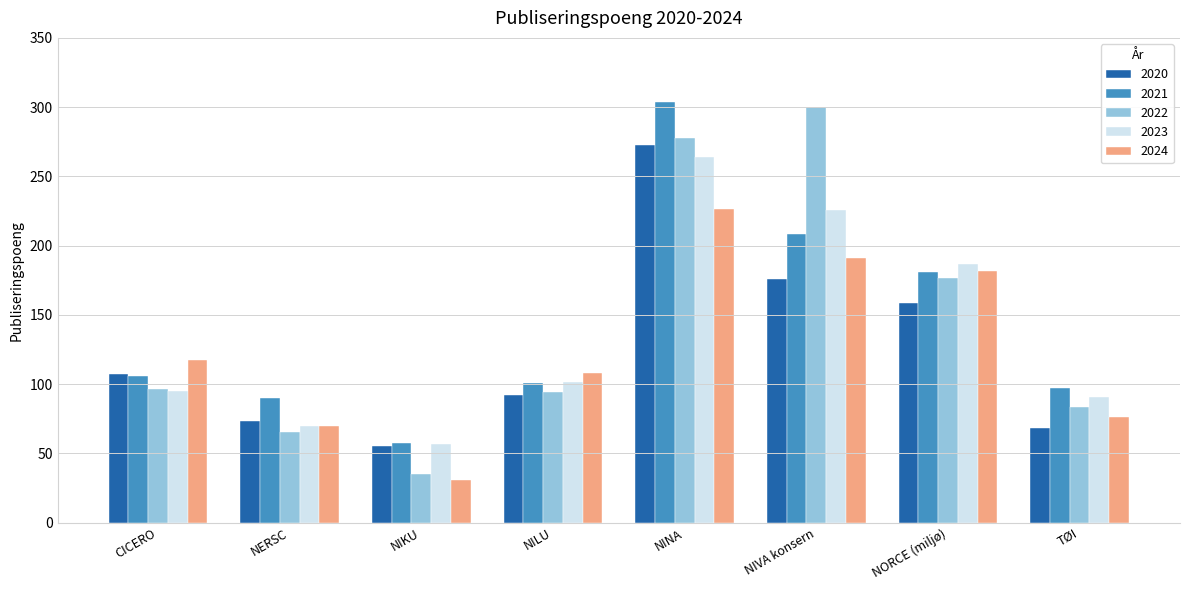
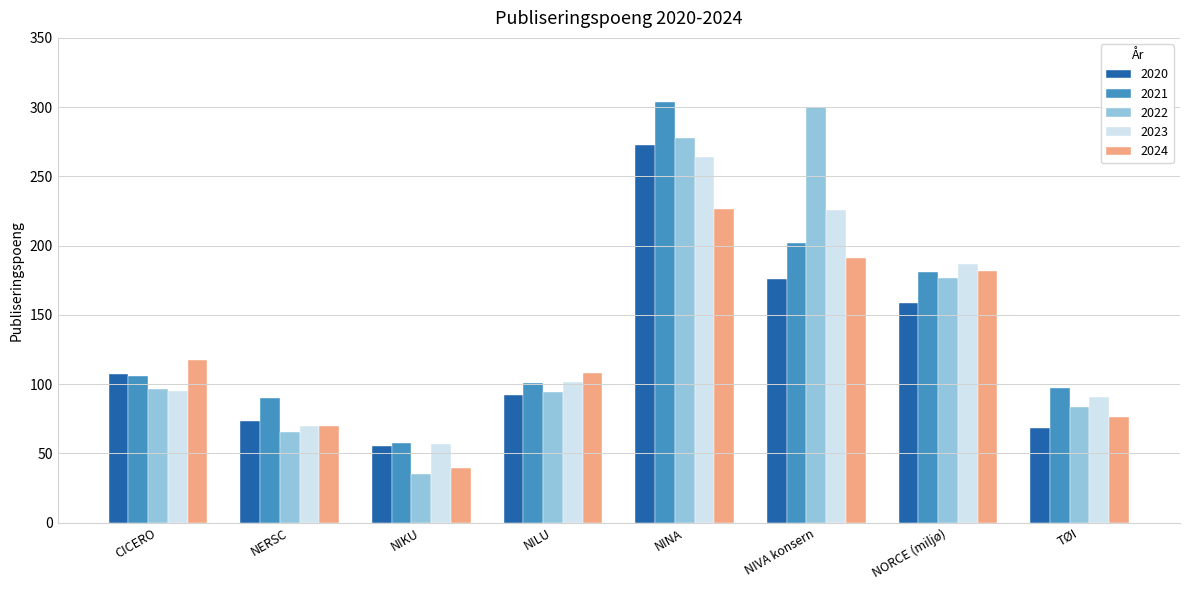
  {
    "2020": {
      "CICERO": 108,
      "NERSC": 73,
      "NIKU": 55,
      "NILU": 92,
      "NINA": 272,
      "NIVA konsern": 176,
      "NORCE (miljø)": 158,
      "TØI": 68
    },
    "2021": {
      "CICERO": 106,
      "NERSC": 90,
      "NIKU": 58,
      "NILU": 101,
      "NINA": 303,
-     "NIVA konsern": 209,
+     "NIVA konsern": 202,
      "NORCE (miljø)": 181,
      "TØI": 97
    },
    "2022": {
      "CICERO": 96,
      "NERSC": 66,
      "NIKU": 35,
      "NILU": 94,
      "NINA": 278,
      "NIVA konsern": 300,
      "NORCE (miljø)": 176,
      "TØI": 84
    },
    "2023": {
      "CICERO": 95,
      "NERSC": 70,
      "NIKU": 57,
      "NILU": 101,
      "NINA": 264,
      "NIVA konsern": 226,
      "NORCE (miljø)": 187,
      "TØI": 91
    },
    "2024": {
      "CICERO": 117,
      "NERSC": 69,
-     "NIKU": 31,
+     "NIKU": 40,
      "NILU": 108,
      "NINA": 227,
      "NIVA konsern": 191,
      "NORCE (miljø)": 182,
      "TØI": 77
    }
  }
